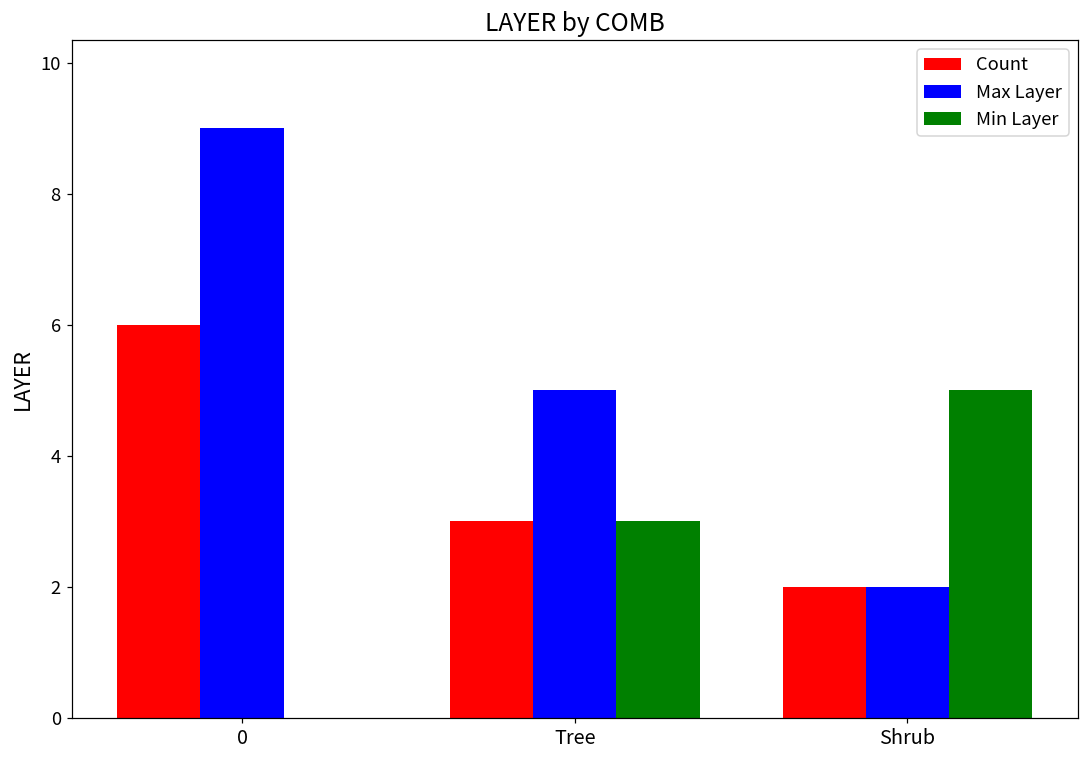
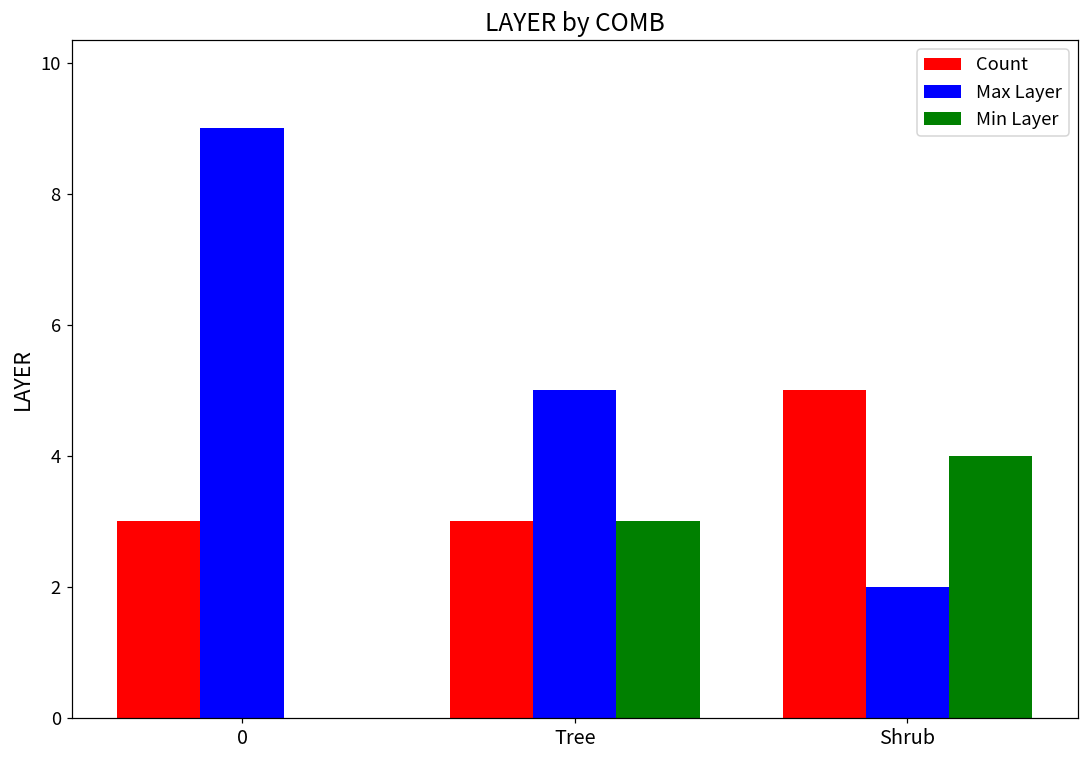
  {
    "Count": {
-     "0": 6,
+     "0": 3,
      "Tree": 3,
-     "Shrub": 2
+     "Shrub": 5
    },
    "Max Layer": {
      "0": 9,
      "Tree": 5,
      "Shrub": 2
    },
    "Min Layer": {
      "0": 0,
      "Tree": 3,
-     "Shrub": 5
+     "Shrub": 4
    }
  }
